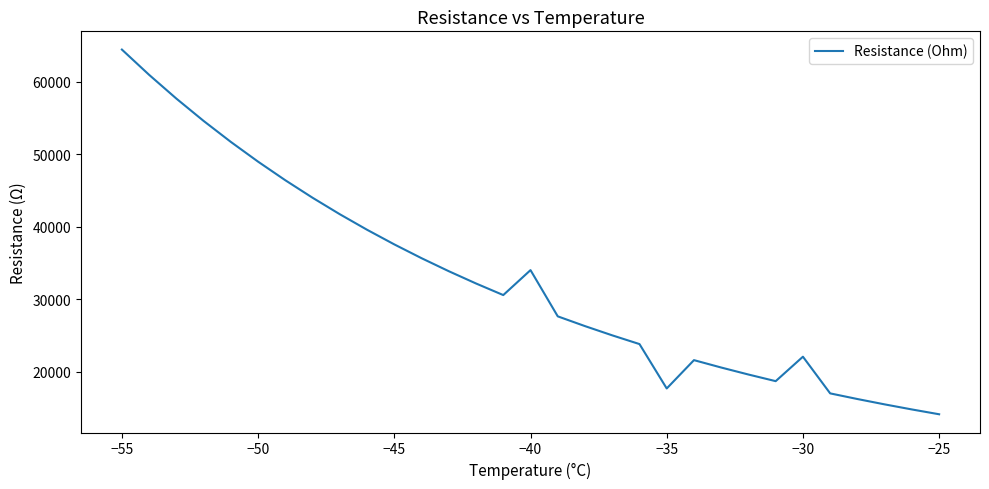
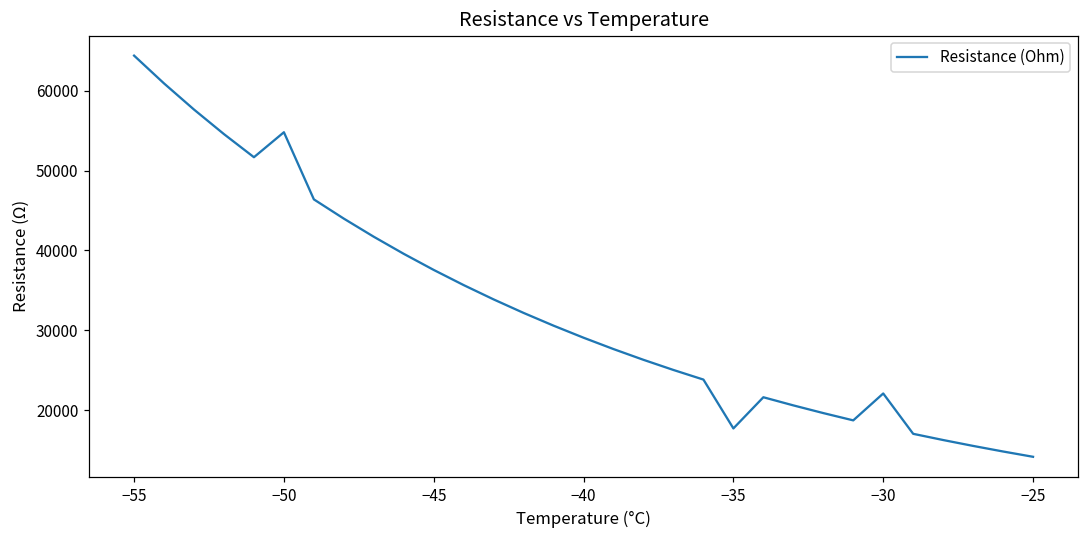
  {
    "−55": 64000,
-   "−50": 49000,
+   "−50": 55000,
    "−45": 38000,
-   "−40": 34000,
+   "−40": 29000,
    "−35": 18000,
    "−30": 22000,
    "−25": 14000
  }
